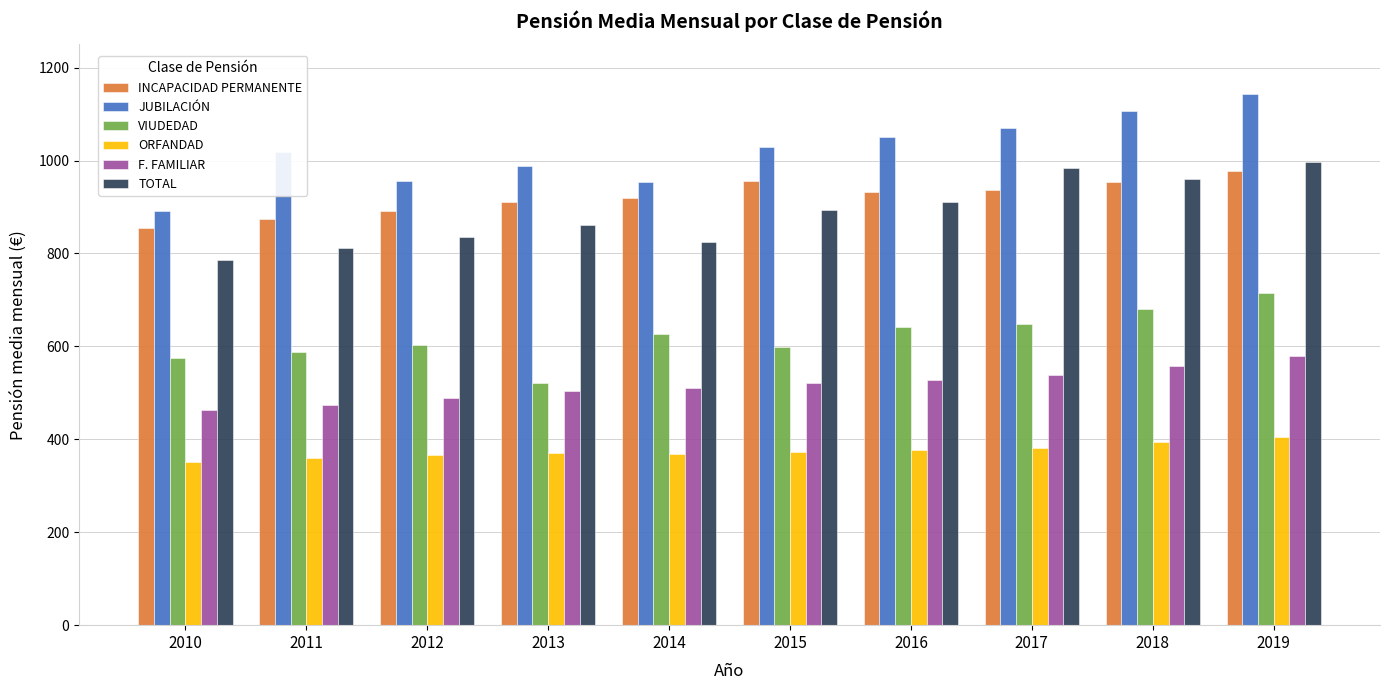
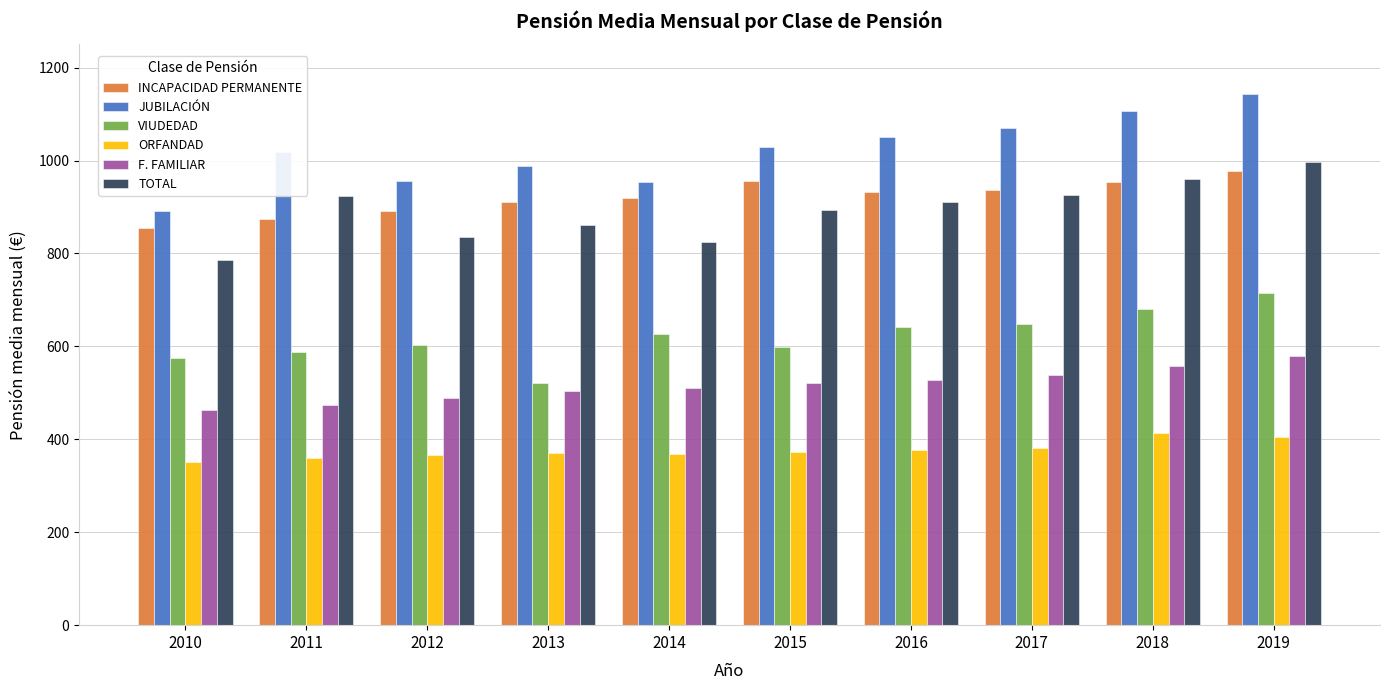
  {
    "INCAPACIDAD PERMANENTE": {
      "2010": 850,
      "2011": 870,
      "2012": 890,
      "2013": 910,
      "2014": 920,
      "2015": 960,
      "2016": 930,
      "2017": 940,
      "2018": 950,
      "2019": 980
    },
    "JUBILACIÓN": {
      "2010": 890,
      "2012": 960,
      "2013": 990,
      "2014": 950,
      "2015": 1030,
      "2016": 1050,
      "2017": 1070,
      "2018": 1110,
      "2019": 1140
    },
    "VIUDEDAD": {
      "2010": 570,
      "2011": 590,
      "2012": 600,
      "2013": 520,
      "2014": 630,
      "2015": 600,
      "2016": 640,
      "2017": 650,
      "2018": 680,
      "2019": 710
    },
    "ORFANDAD": {
      "2010": 350,
      "2011": 360,
      "2012": 370,
      "2013": 370,
      "2014": 370,
      "2015": 370,
      "2016": 380,
      "2017": 380,
-     "2018": 390,
+     "2018": 410,
      "2019": 410
    },
    "F. FAMILIAR": {
      "2010": 460,
      "2011": 470,
      "2012": 490,
      "2013": 500,
      "2014": 510,
      "2015": 520,
      "2016": 530,
      "2017": 540,
      "2018": 560,
      "2019": 580
    },
    "TOTAL": {
      "2010": 790,
-     "2011": 810,
+     "2011": 920,
      "2012": 840,
      "2013": 860,
      "2014": 820,
      "2015": 890,
      "2016": 910,
-     "2017": 980,
+     "2017": 930,
      "2018": 960,
      "2019": 1000
    }
  }
